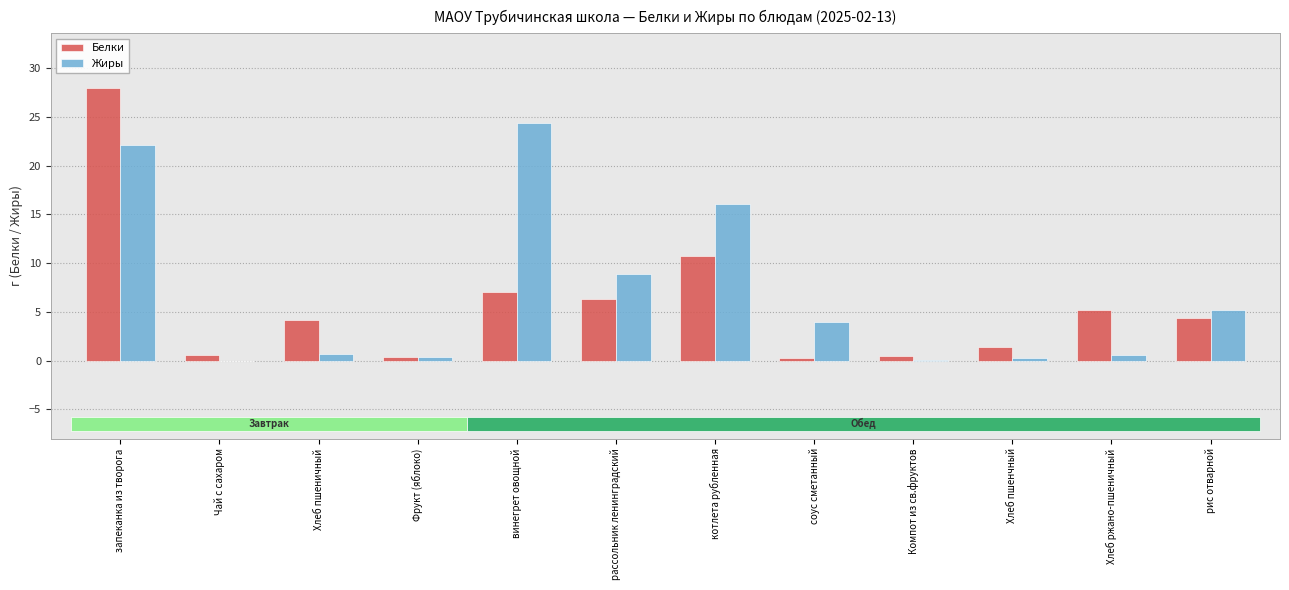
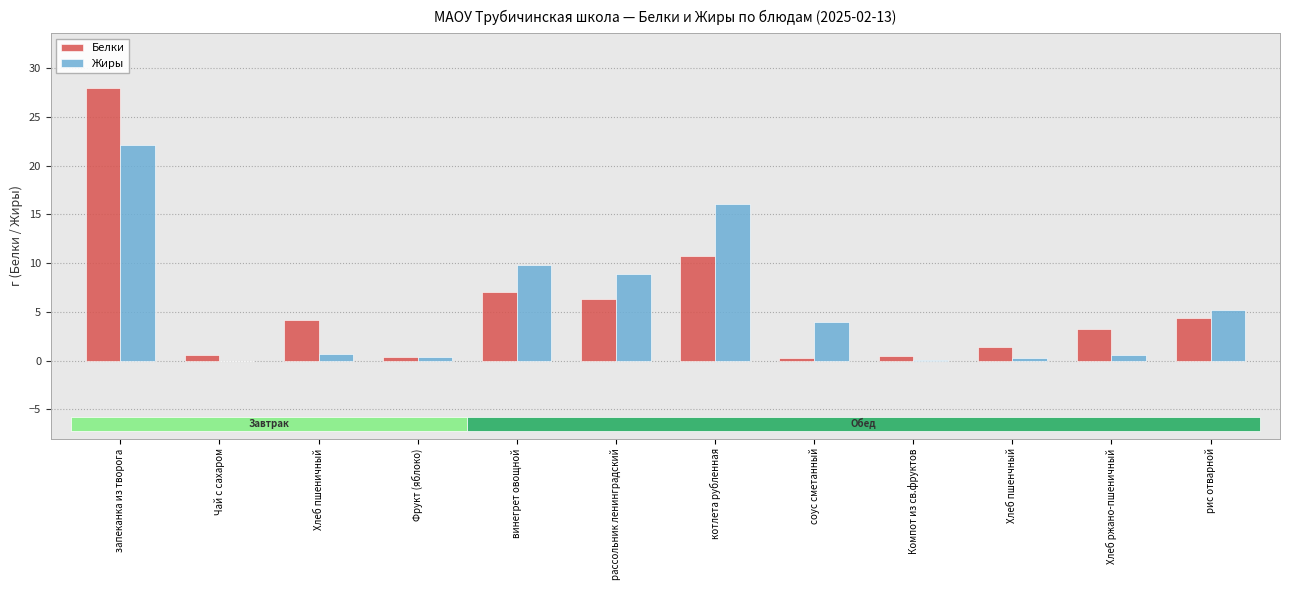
  {
    "Белки": {
      "запеканка из творога": 28,
      "Чай с сахаром": 1,
      "Хлеб пшеничный": 4,
      "Фрукт (яблоко)": 0,
      "винегрет овощной": 7,
      "рассольник ленинградский": 6,
      "котлета рубленная": 11,
      "соус сметанный": 0,
      "Компот из св.фруктов": 0,
      "Хлеб пшенчный": 1,
-     "Хлеб ржано-пшеничный": 5,
+     "Хлеб ржано-пшеничный": 3,
      "рис отварной": 4
    },
    "Жиры": {
      "запеканка из творога": 22,
      "Чай с сахаром": 0,
      "Хлеб пшеничный": 1,
      "Фрукт (яблоко)": 0,
-     "винегрет овощной": 24,
+     "винегрет овощной": 10,
      "рассольник ленинградский": 9,
      "котлета рубленная": 16,
      "соус сметанный": 4,
      "Хлеб ржано-пшеничный": 1,
      "рис отварной": 5
    }
  }
